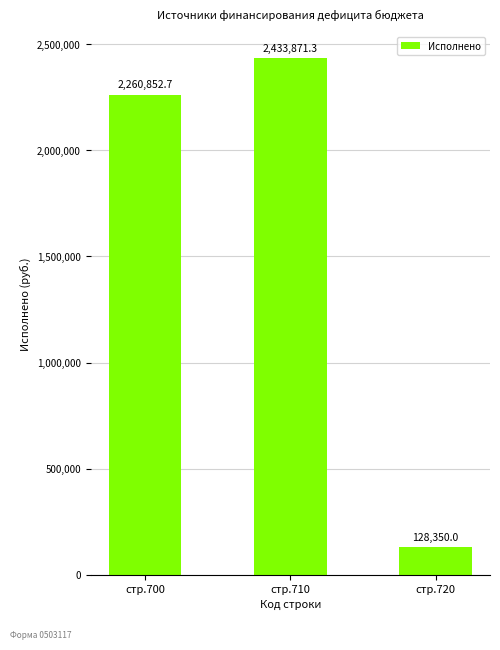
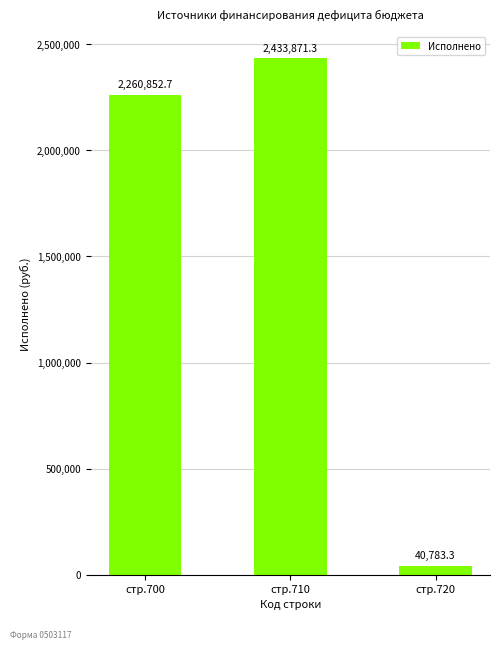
  {
    "стр.700": "2,260,852.7",
    "стр.710": "2,433,871.3",
-   "стр.720": "128,350.0"
+   "стр.720": "40,783.3"
  }
